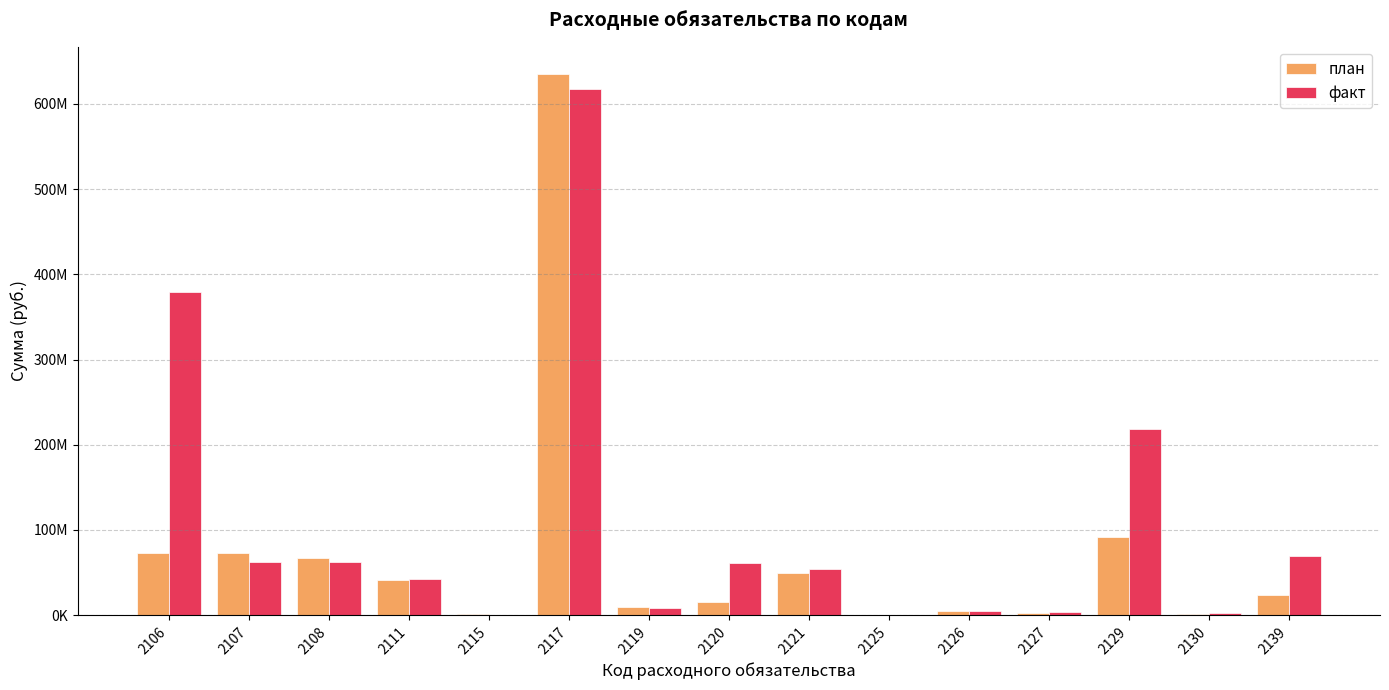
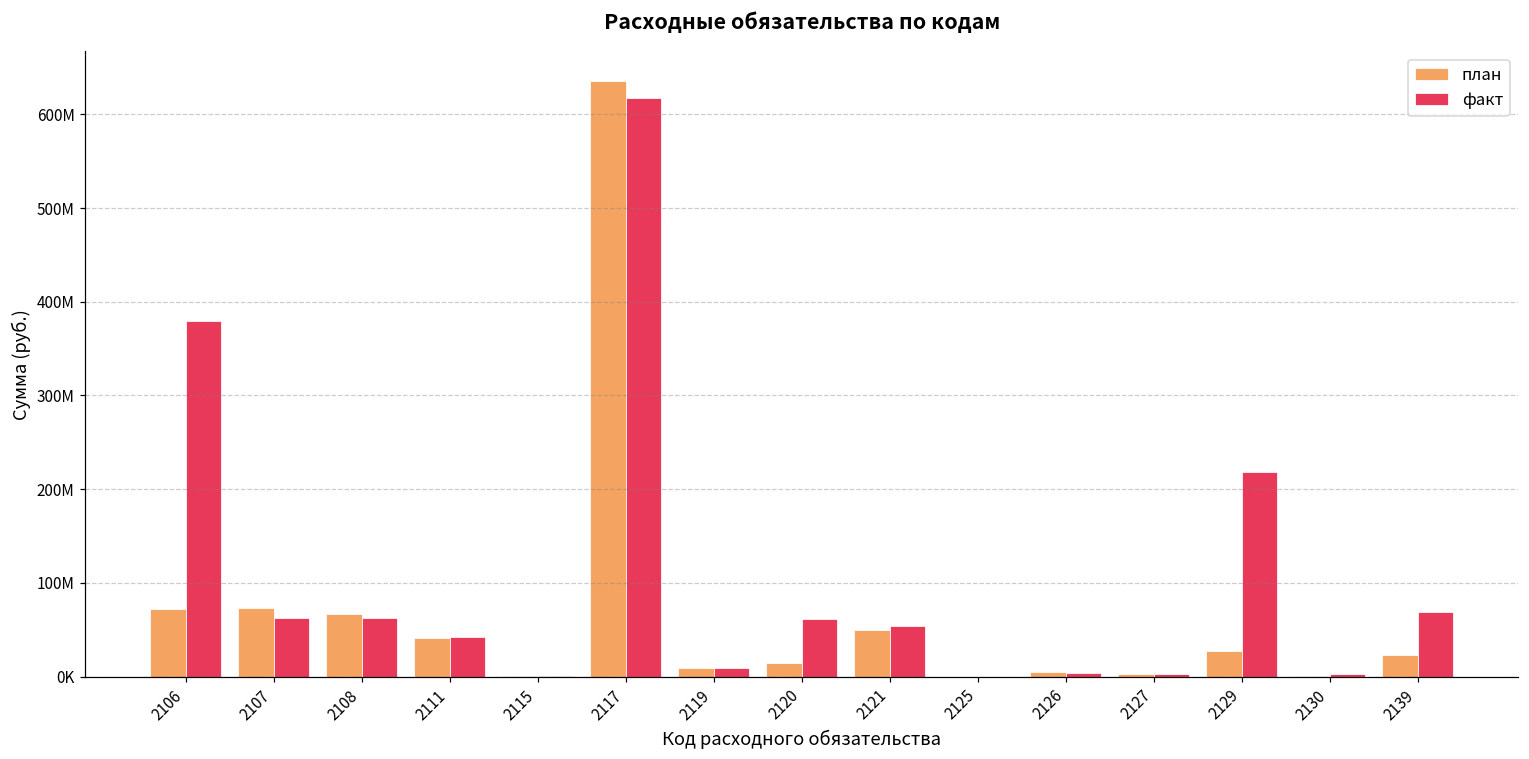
  {
    "план": {
      "2106": 70000000,
      "2107": 70000000,
      "2108": 70000000,
      "2111": 40000000,
      "2117": 640000000,
      "2119": 10000000,
      "2120": 10000000,
      "2121": 50000000,
      "2126": 0,
-     "2129": 90000000,
+     "2129": 30000000,
      "2139": 20000000
    },
    "факт": {
      "2106": 380000000,
      "2107": 60000000,
      "2108": 60000000,
      "2111": 40000000,
      "2117": 620000000,
      "2119": 10000000,
      "2120": 60000000,
      "2121": 50000000,
      "2126": 0,
      "2127": 0,
      "2129": 220000000,
      "2139": 70000000
    }
  }
